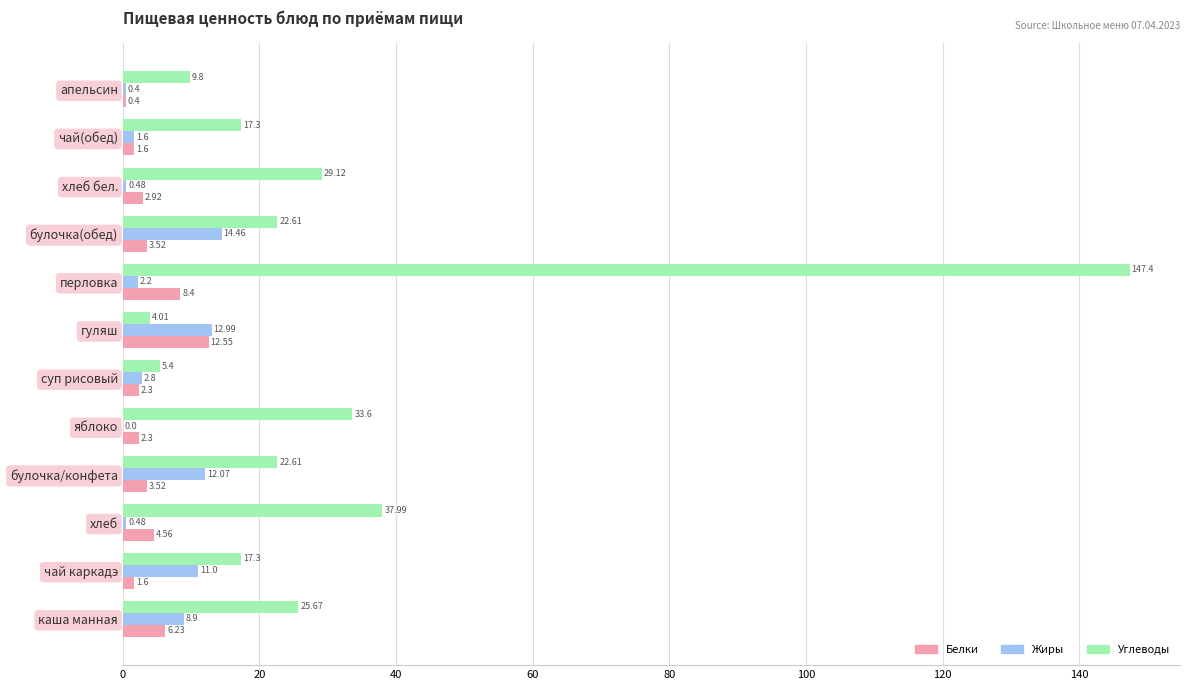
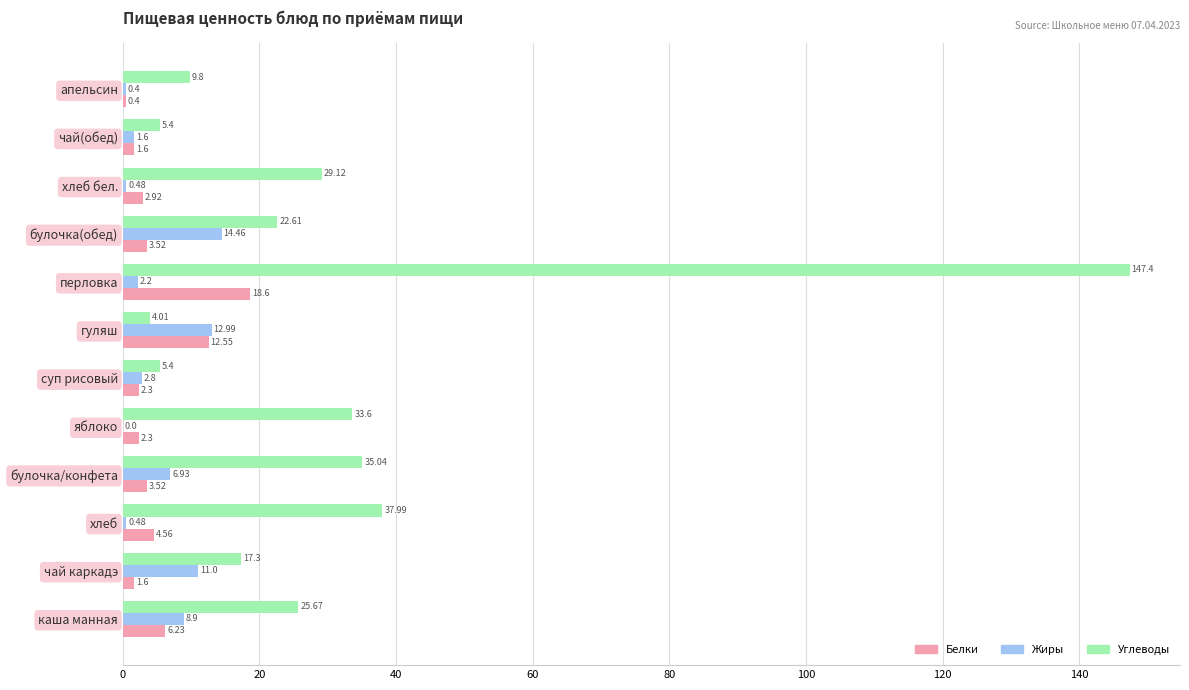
  {
    "Белки": {
      "апельсин": 0.4,
      "чай(обед)": 1.6,
      "хлеб бел.": 2.92,
      "булочка(обед)": 3.52,
-     "перловка": 8.4,
+     "перловка": 18.6,
      "гуляш": 12.55,
      "суп рисовый": 2.3,
      "яблоко": 2.3,
      "булочка/конфета": 3.52,
      "хлеб": 4.56,
      "чай каркадэ": 1.6,
      "каша манная": 6.23
    },
    "Жиры": {
      "апельсин": 0.4,
      "чай(обед)": 1.6,
      "хлеб бел.": 0.48,
      "булочка(обед)": 14.46,
      "перловка": 2.2,
      "гуляш": 12.99,
      "суп рисовый": 2.8,
      "яблоко": 0.0,
-     "булочка/конфета": 12.07,
+     "булочка/конфета": 6.93,
      "хлеб": 0.48,
      "чай каркадэ": 11.0,
      "каша манная": 8.9
    },
    "Углеводы": {
      "апельсин": 9.8,
-     "чай(обед)": 17.3,
+     "чай(обед)": 5.4,
      "хлеб бел.": 29.12,
      "булочка(обед)": 22.61,
      "перловка": 147.4,
      "гуляш": 4.01,
      "суп рисовый": 5.4,
      "яблоко": 33.6,
-     "булочка/конфета": 22.61,
+     "булочка/конфета": 35.04,
      "хлеб": 37.99,
      "чай каркадэ": 17.3,
      "каша манная": 25.67
    }
  }
